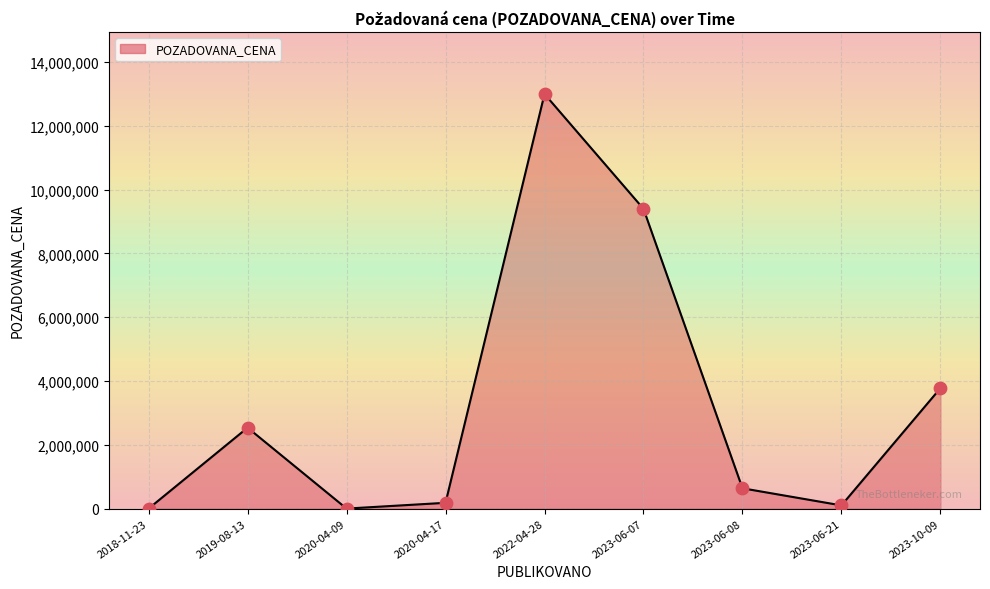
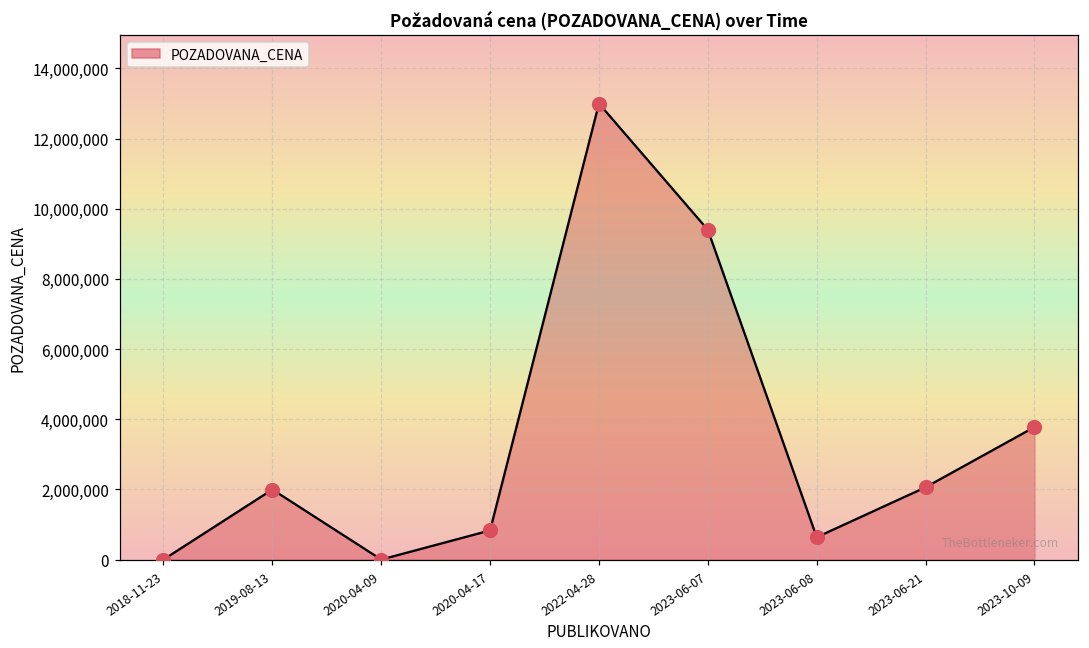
  {
    "2018-11-23": "0",
-   "2019-08-13": "2,500,000",
+   "2019-08-13": "2,000,000",
    "2020-04-09": "0",
-   "2020-04-17": "200,000",
+   "2020-04-17": "800,000",
    "2022-04-28": "13,000,000",
    "2023-06-07": "9,400,000",
    "2023-06-08": "600,000",
-   "2023-06-21": "100,000",
+   "2023-06-21": "2,100,000",
    "2023-10-09": "3,800,000"
  }
